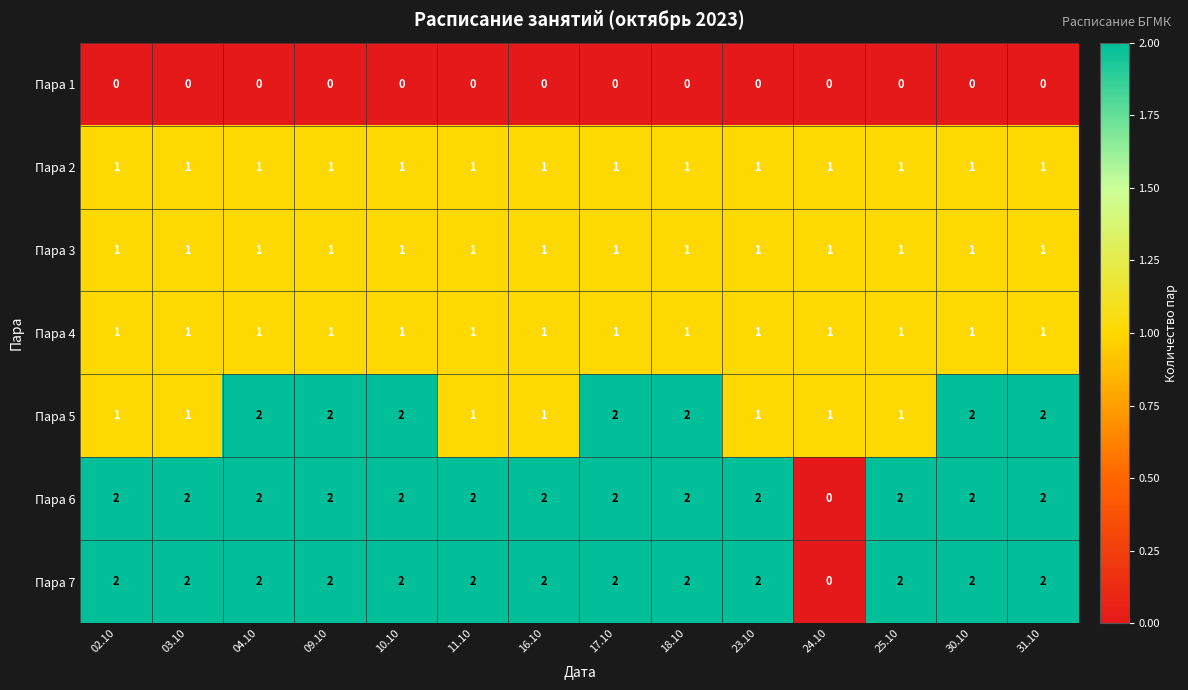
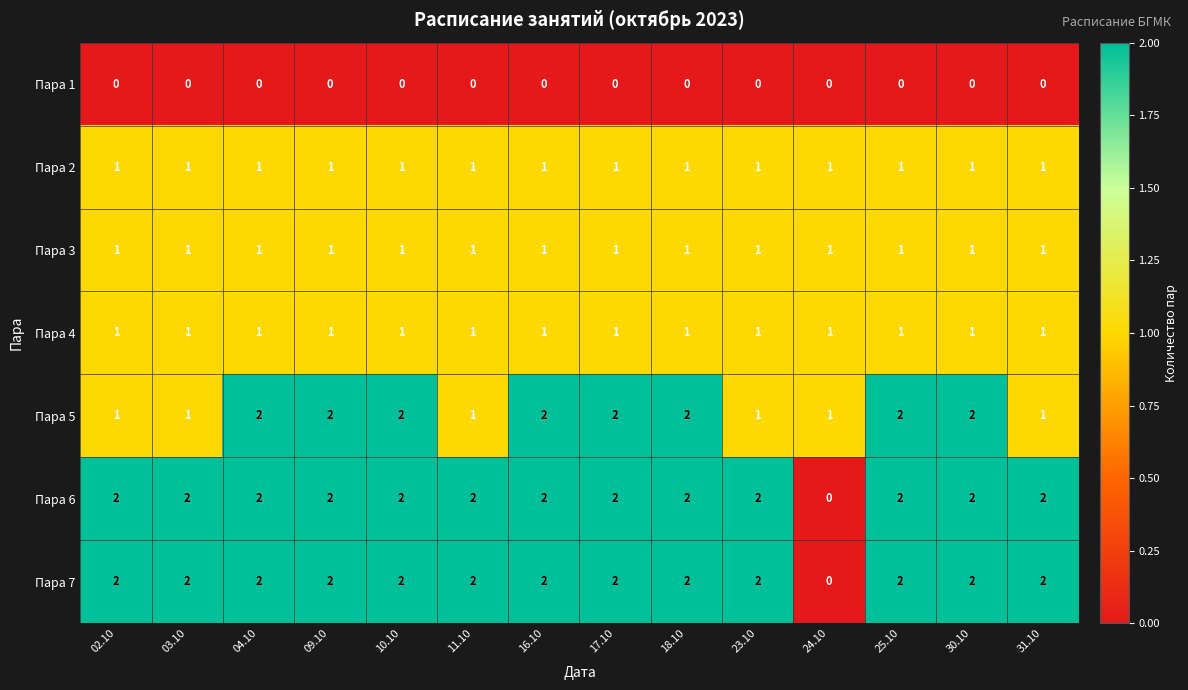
  {
    "Пара 1": {
      "02.10": 0,
      "03.10": 0,
      "04.10": 0,
      "09.10": 0,
      "10.10": 0,
      "11.10": 0,
      "16.10": 0,
      "17.10": 0,
      "18.10": 0,
      "23.10": 0,
      "24.10": 0,
      "25.10": 0,
      "30.10": 0,
      "31.10": 0
    },
    "Пара 2": {
      "02.10": 1,
      "03.10": 1,
      "04.10": 1,
      "09.10": 1,
      "10.10": 1,
      "11.10": 1,
      "16.10": 1,
      "17.10": 1,
      "18.10": 1,
      "23.10": 1,
      "24.10": 1,
      "25.10": 1,
      "30.10": 1,
      "31.10": 1
    },
    "Пара 3": {
      "02.10": 1,
      "03.10": 1,
      "04.10": 1,
      "09.10": 1,
      "10.10": 1,
      "11.10": 1,
      "16.10": 1,
      "17.10": 1,
      "18.10": 1,
      "23.10": 1,
      "24.10": 1,
      "25.10": 1,
      "30.10": 1,
      "31.10": 1
    },
    "Пара 4": {
      "02.10": 1,
      "03.10": 1,
      "04.10": 1,
      "09.10": 1,
      "10.10": 1,
      "11.10": 1,
      "16.10": 1,
      "17.10": 1,
      "18.10": 1,
      "23.10": 1,
      "24.10": 1,
      "25.10": 1,
      "30.10": 1,
      "31.10": 1
    },
    "Пара 5": {
      "02.10": 1,
      "03.10": 1,
      "04.10": 2,
      "09.10": 2,
      "10.10": 2,
      "11.10": 1,
-     "16.10": 1,
+     "16.10": 2,
      "17.10": 2,
      "18.10": 2,
      "23.10": 1,
      "24.10": 1,
-     "25.10": 1,
+     "25.10": 2,
      "30.10": 2,
-     "31.10": 2
+     "31.10": 1
    },
    "Пара 6": {
      "02.10": 2,
      "03.10": 2,
      "04.10": 2,
      "09.10": 2,
      "10.10": 2,
      "11.10": 2,
      "16.10": 2,
      "17.10": 2,
      "18.10": 2,
      "23.10": 2,
      "24.10": 0,
      "25.10": 2,
      "30.10": 2,
      "31.10": 2
    },
    "Пара 7": {
      "02.10": 2,
      "03.10": 2,
      "04.10": 2,
      "09.10": 2,
      "10.10": 2,
      "11.10": 2,
      "16.10": 2,
      "17.10": 2,
      "18.10": 2,
      "23.10": 2,
      "24.10": 0,
      "25.10": 2,
      "30.10": 2,
      "31.10": 2
    }
  }
